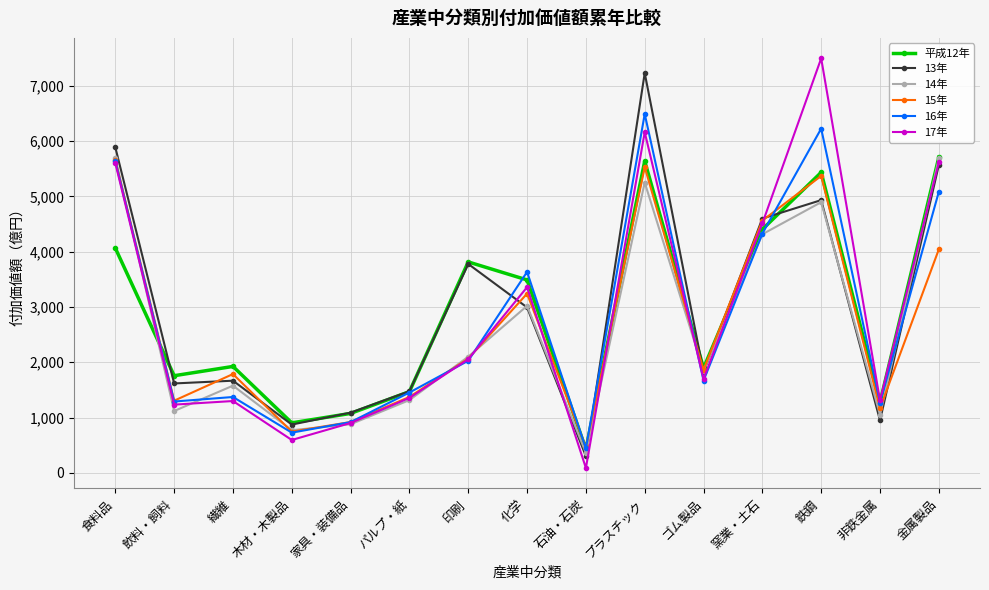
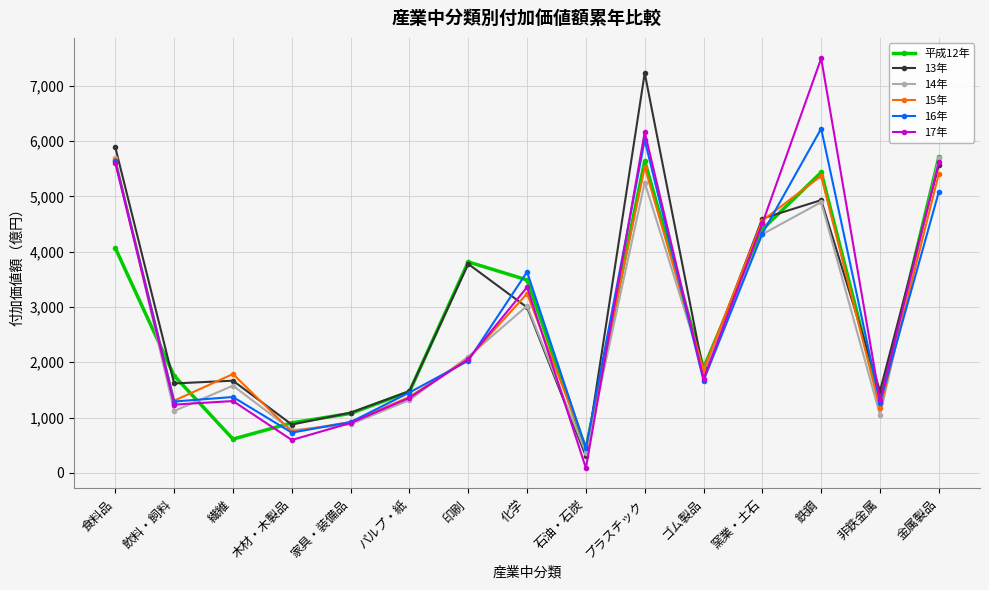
  {
    "平成12年": {
      "食料品": "4,100",
      "飲料・飼料": "1,800",
-     "繊維": "1,900",
+     "繊維": "600",
      "化学": "3,500",
      "プラスチック": "5,600",
      "窯業・土石": "4,400",
      "鉄鋼": "5,400"
    },
    "13年": {
      "食料品": "5,900",
      "飲料・飼料": "1,600",
      "繊維": "1,700",
      "石油・石炭": "300",
      "プラスチック": "7,200",
-     "非鉄金属": "900",
+     "非鉄金属": "1,500",
      "金属製品": "5,600"
    },
    "14年": {
      "飲料・飼料": "1,100",
      "繊維": "1,600",
      "石油・石炭": "400",
      "プラスチック": "5,300",
      "非鉄金属": "1,000"
    },
    "15年": {
      "繊維": "1,800",
      "化学": "3,200",
      "プラスチック": "5,500",
      "鉄鋼": "5,400",
      "非鉄金属": "1,200",
-     "金属製品": "4,000"
+     "金属製品": "5,400"
    },
    "16年": {
      "繊維": "1,400",
      "化学": "3,600",
-     "プラスチック": "6,500",
+     "プラスチック": "6,000",
      "鉄鋼": "6,200",
      "金属製品": "5,100"
    },
    "17年": {
      "飲料・飼料": "1,200",
      "繊維": "1,300",
      "木材・木製品": "600",
      "化学": "3,400",
      "石油・石炭": "100",
      "プラスチック": "6,200",
      "窯業・土石": "4,500",
      "鉄鋼": "7,500",
      "金属製品": "5,600"
    }
  }
